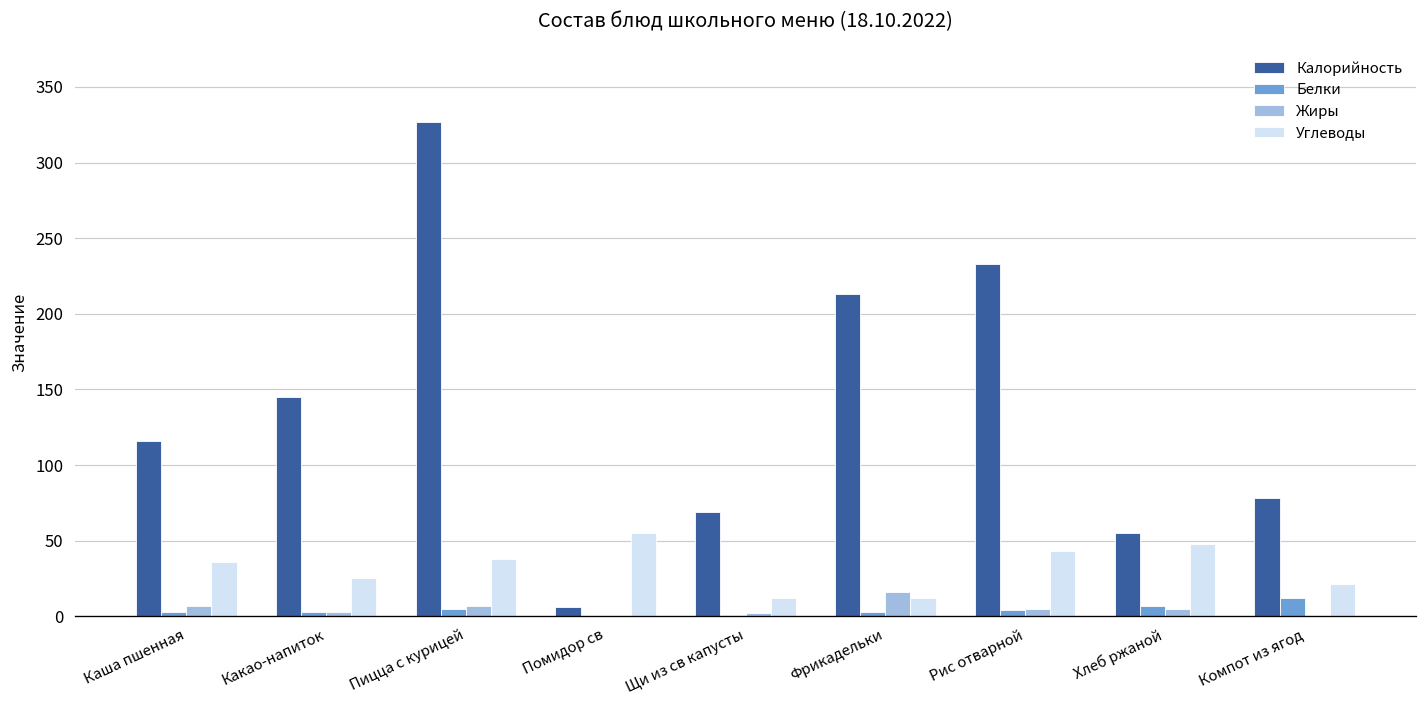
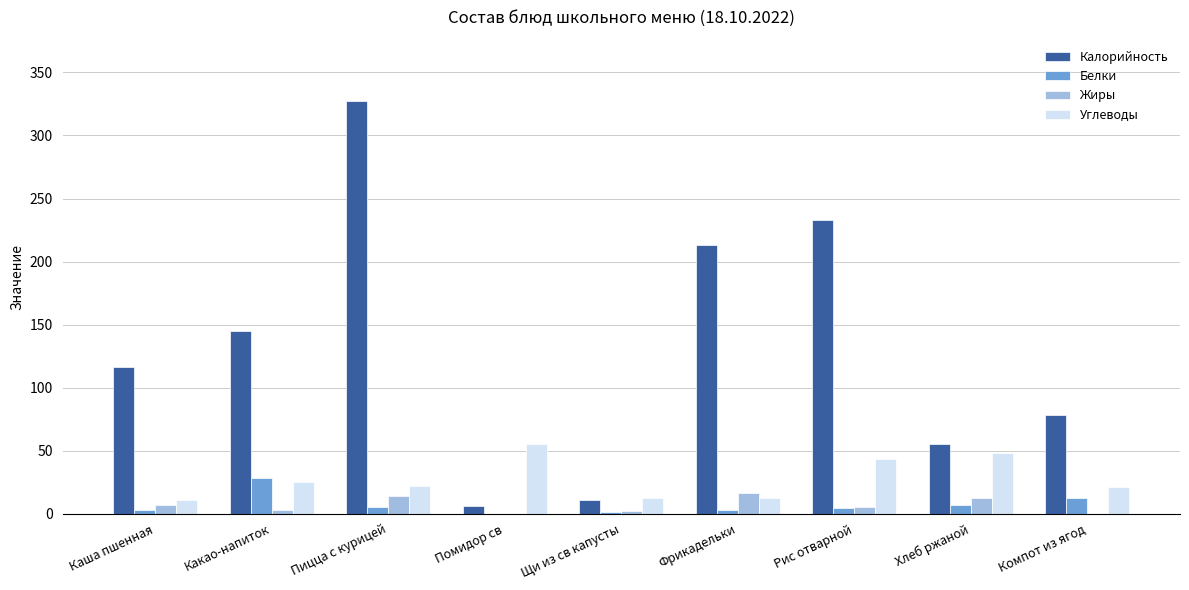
  {
    "Калорийность": {
      "Каша пшенная": 116,
      "Какао-напиток": 145,
      "Пицца с курицей": 327,
      "Помидор св": 6,
-     "Щи из св капусты": 69,
+     "Щи из св капусты": 11,
      "Фрикадельки": 213,
      "Рис отварной": 233,
      "Хлеб ржаной": 55,
      "Компот из ягод": 78
    },
    "Белки": {
      "Каша пшенная": 3,
-     "Какао-напиток": 3,
+     "Какао-напиток": 28,
      "Пицца с курицей": 5,
      "Помидор св": 0,
      "Фрикадельки": 3,
      "Рис отварной": 4,
      "Хлеб ржаной": 7,
      "Компот из ягод": 12
    },
    "Жиры": {
      "Каша пшенная": 7,
      "Какао-напиток": 3,
-     "Пицца с курицей": 7,
+     "Пицца с курицей": 14,
      "Помидор св": 0,
      "Щи из св капусты": 2,
      "Фрикадельки": 16,
      "Рис отварной": 5,
-     "Хлеб ржаной": 5,
+     "Хлеб ржаной": 12,
      "Компот из ягод": 0
    },
    "Углеводы": {
-     "Каша пшенная": 36,
+     "Каша пшенная": 11,
      "Какао-напиток": 25,
-     "Пицца с курицей": 38,
+     "Пицца с курицей": 22,
      "Помидор св": 55,
      "Щи из св капусты": 12,
      "Фрикадельки": 12,
      "Рис отварной": 43,
      "Хлеб ржаной": 48,
      "Компот из ягод": 21
    }
  }
